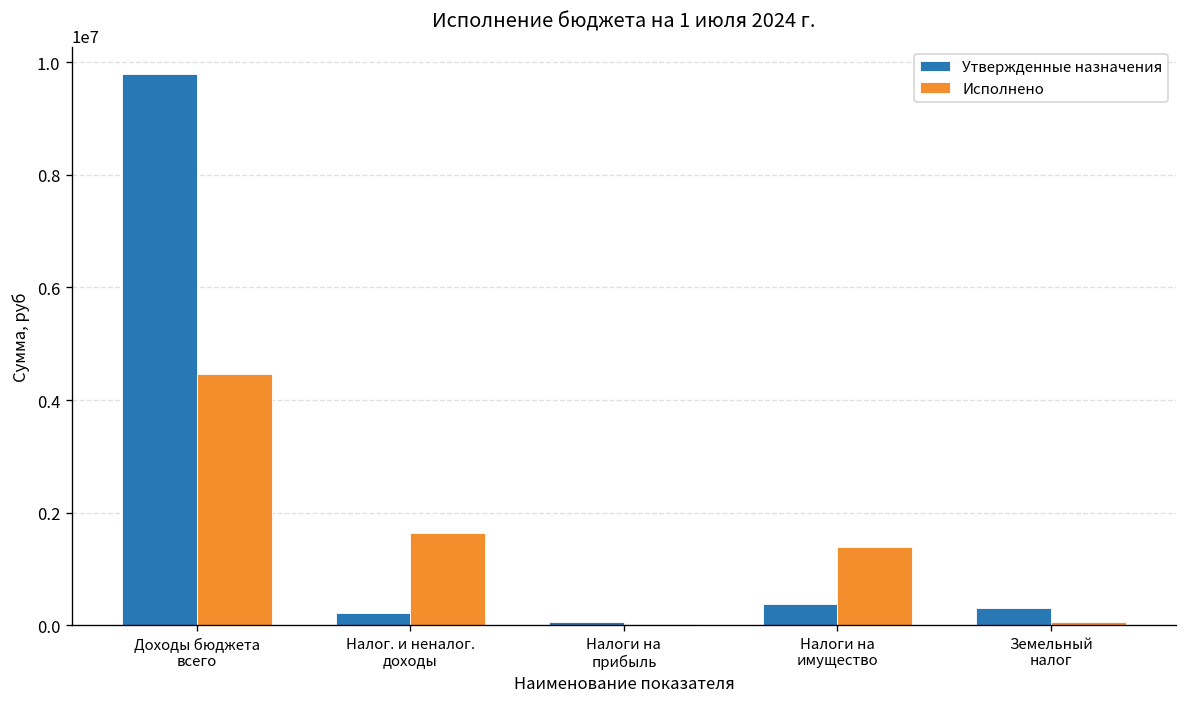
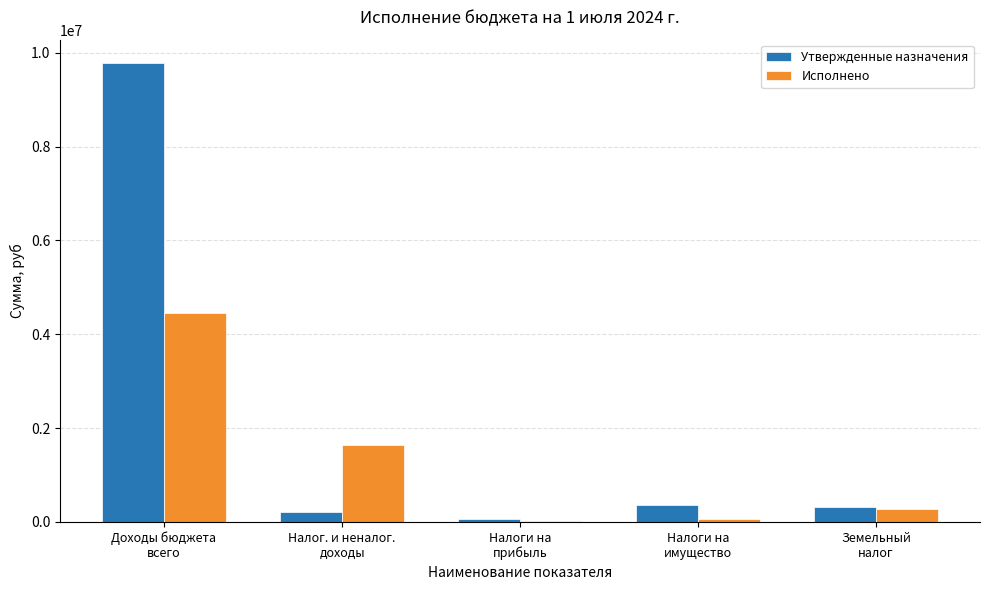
  {
    "Утвержденные назначения": {
      "Доходы бюджета всего": 9800000,
      "Налог. и неналог. доходы": 200000,
      "Налоги на прибыль": 100000,
      "Налоги на имущество": 400000,
      "Земельный налог": 300000
    },
    "Исполнено": {
      "Доходы бюджета всего": 4500000,
      "Налог. и неналог. доходы": 1600000,
-     "Налоги на имущество": 1400000,
-     "Земельный налог": 100000
+     "Налоги на имущество": 100000,
+     "Земельный налог": 300000
    }
  }
